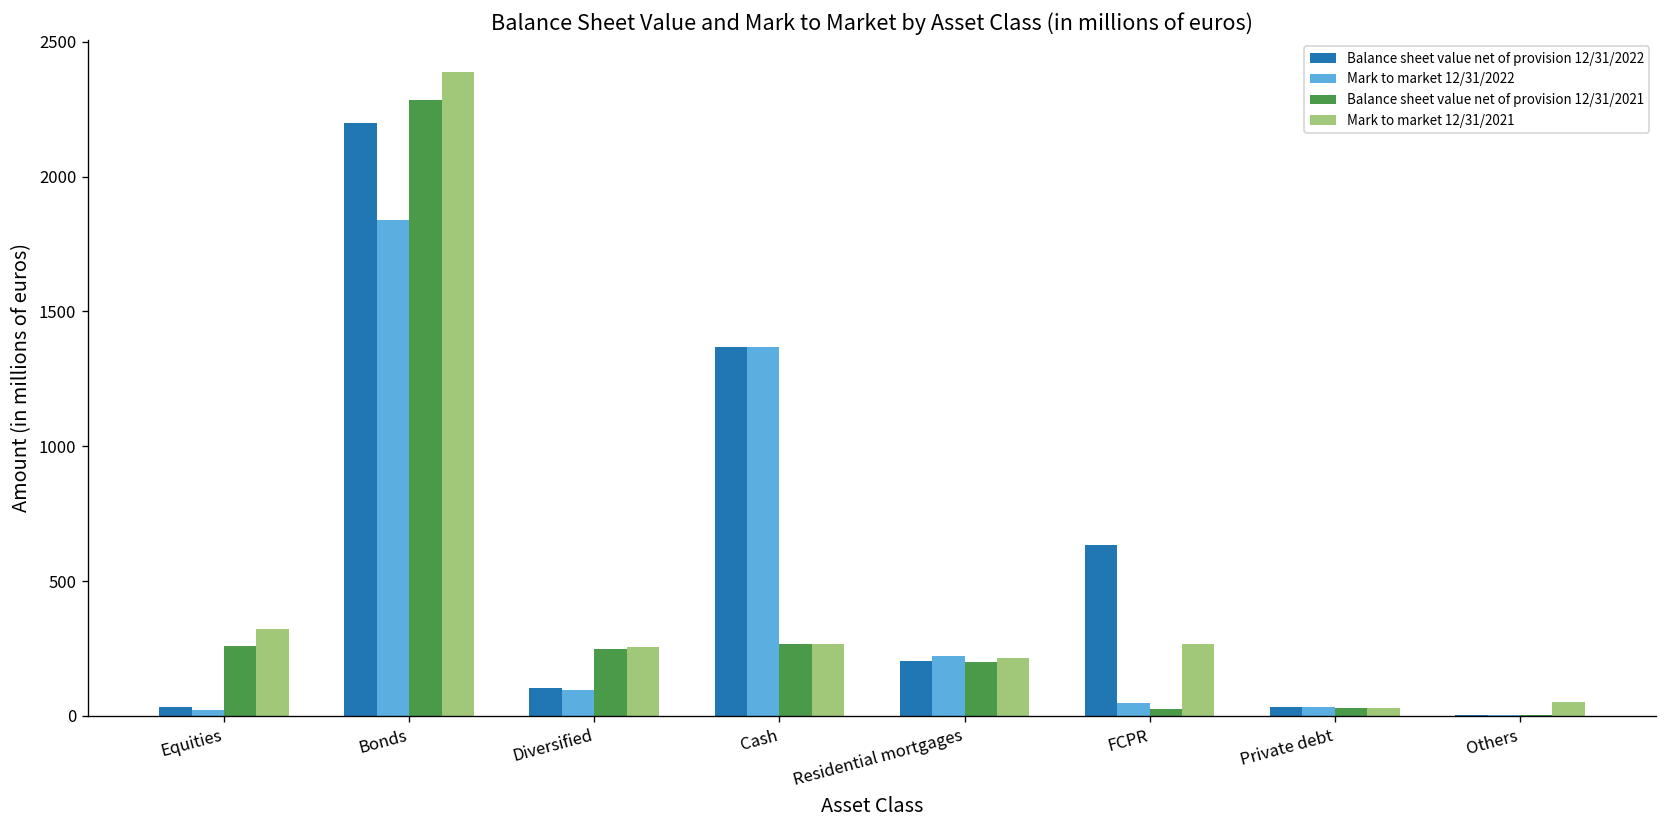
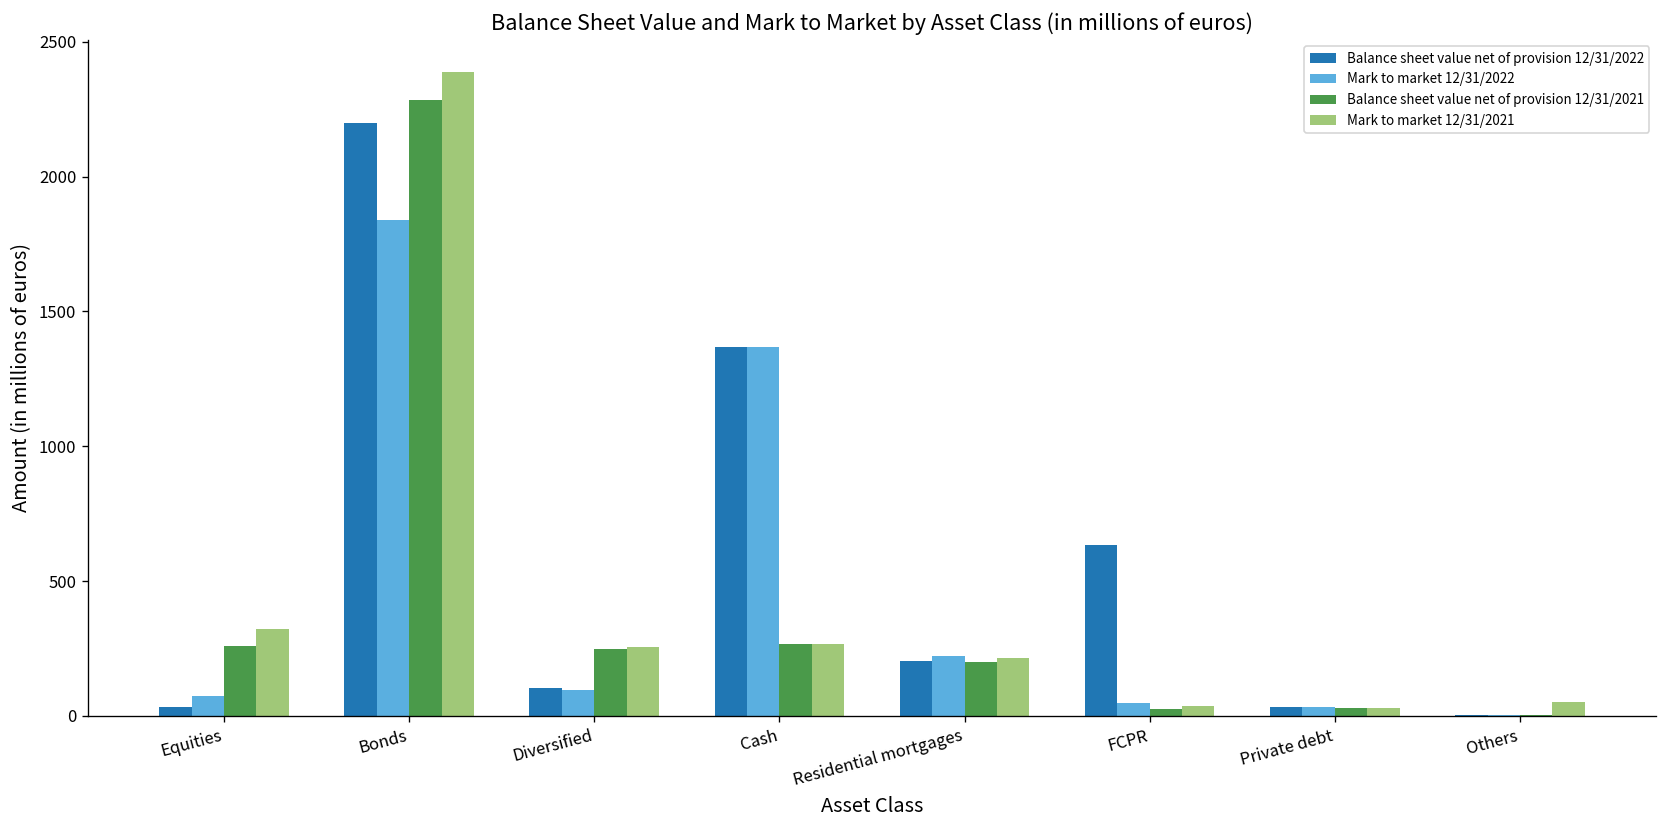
  {
    "Balance sheet value net of provision 12/31/2022": {
      "Equities": 30,
      "Bonds": 2200,
      "Diversified": 110,
      "Cash": 1370,
      "Residential mortgages": 200,
      "FCPR": 630,
      "Private debt": 30
    },
    "Mark to market 12/31/2022": {
-     "Equities": 20,
+     "Equities": 70,
      "Bonds": 1840,
      "Diversified": 100,
      "Cash": 1370,
      "Residential mortgages": 220,
      "FCPR": 50,
      "Private debt": 30
    },
    "Balance sheet value net of provision 12/31/2021": {
      "Equities": 260,
      "Bonds": 2290,
      "Diversified": 250,
      "Cash": 270,
      "Residential mortgages": 200,
      "FCPR": 30,
      "Private debt": 30
    },
    "Mark to market 12/31/2021": {
      "Equities": 320,
      "Bonds": 2390,
      "Diversified": 260,
      "Cash": 270,
      "Residential mortgages": 220,
-     "FCPR": 270,
+     "FCPR": 40,
      "Private debt": 30,
      "Others": 50
    }
  }
